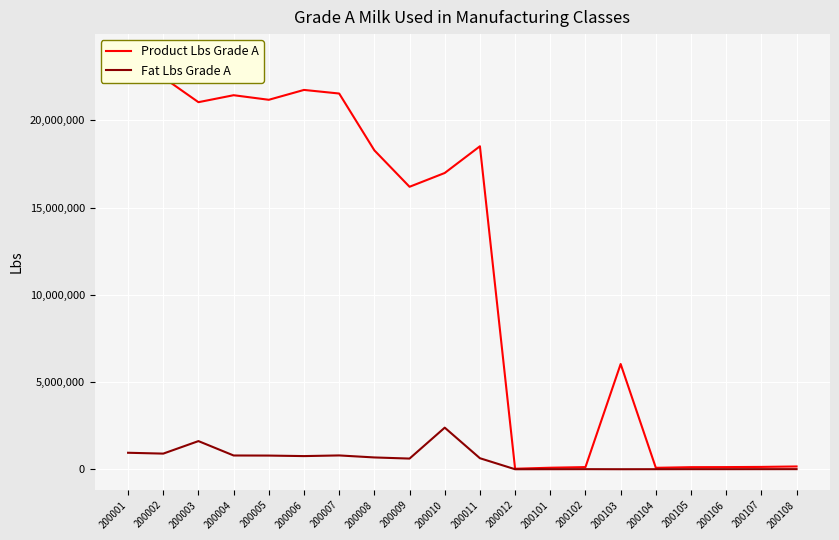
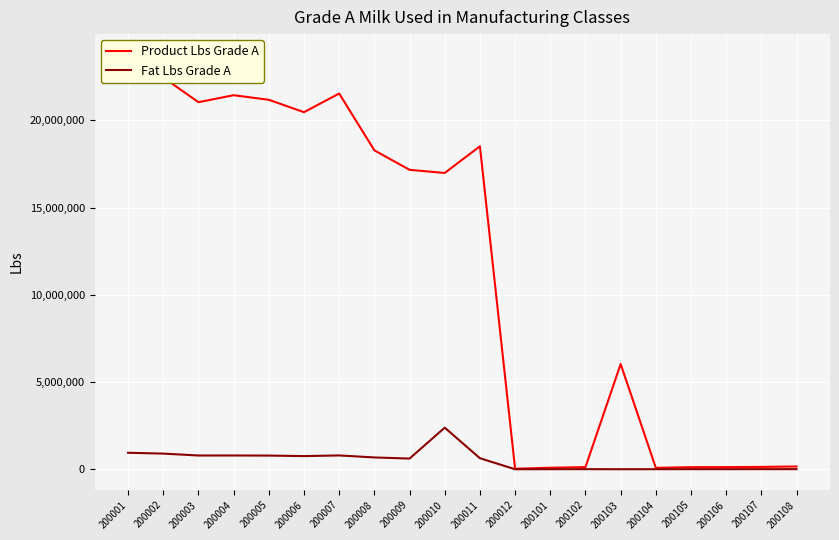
  {
    "Product Lbs Grade A": {
      "200003": "21,000,000",
      "200004": "21,400,000",
      "200005": "21,200,000",
-     "200006": "21,700,000",
+     "200006": "20,500,000",
      "200007": "21,500,000",
      "200008": "18,300,000",
-     "200009": "16,200,000",
+     "200009": "17,200,000",
      "200010": "17,000,000",
      "200011": "18,500,000",
      "200103": "6,000,000",
      "200108": "200,000"
    },
    "Fat Lbs Grade A": {
      "200001": "900,000",
      "200002": "900,000",
-     "200003": "1,600,000",
+     "200003": "800,000",
      "200004": "800,000",
      "200005": "800,000",
      "200006": "800,000",
      "200007": "800,000",
      "200008": "700,000",
      "200009": "600,000",
      "200010": "2,400,000",
      "200011": "600,000",
      "200103": "0",
      "200108": "0"
    }
  }
